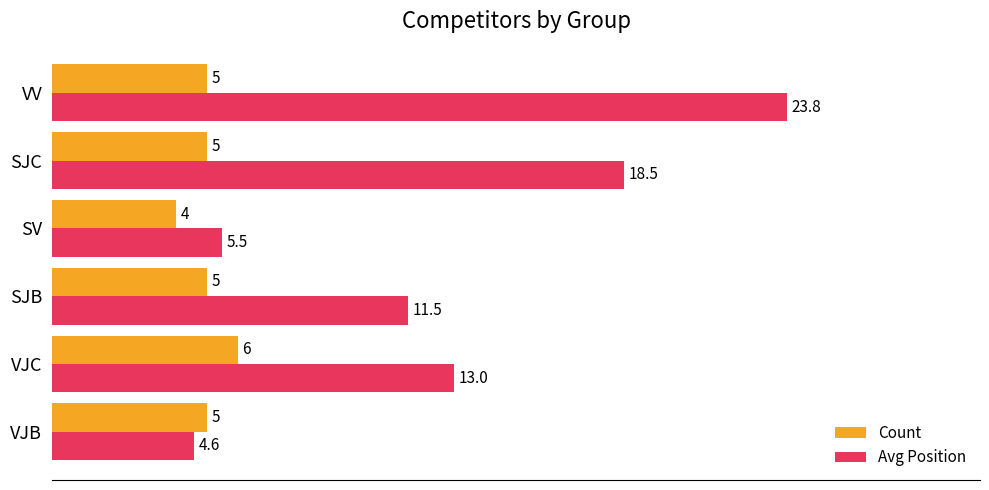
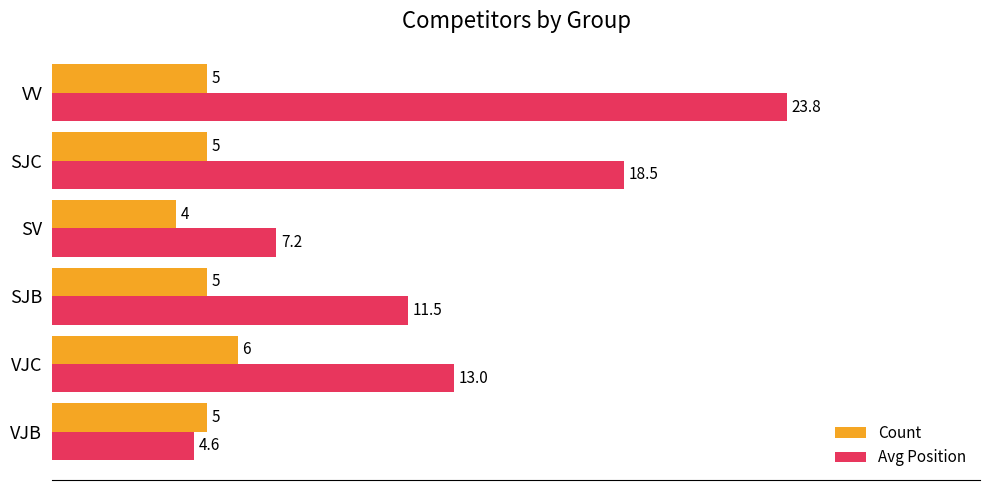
  {
    "Count": {
      "VV": 5,
      "SJC": 5,
      "SV": 4,
      "SJB": 5,
      "VJC": 6,
      "VJB": 5
    },
    "Avg Position": {
      "VV": 23.8,
      "SJC": 18.5,
-     "SV": 5.5,
+     "SV": 7.2,
      "SJB": 11.5,
      "VJC": 13.0,
      "VJB": 4.6
    }
  }
